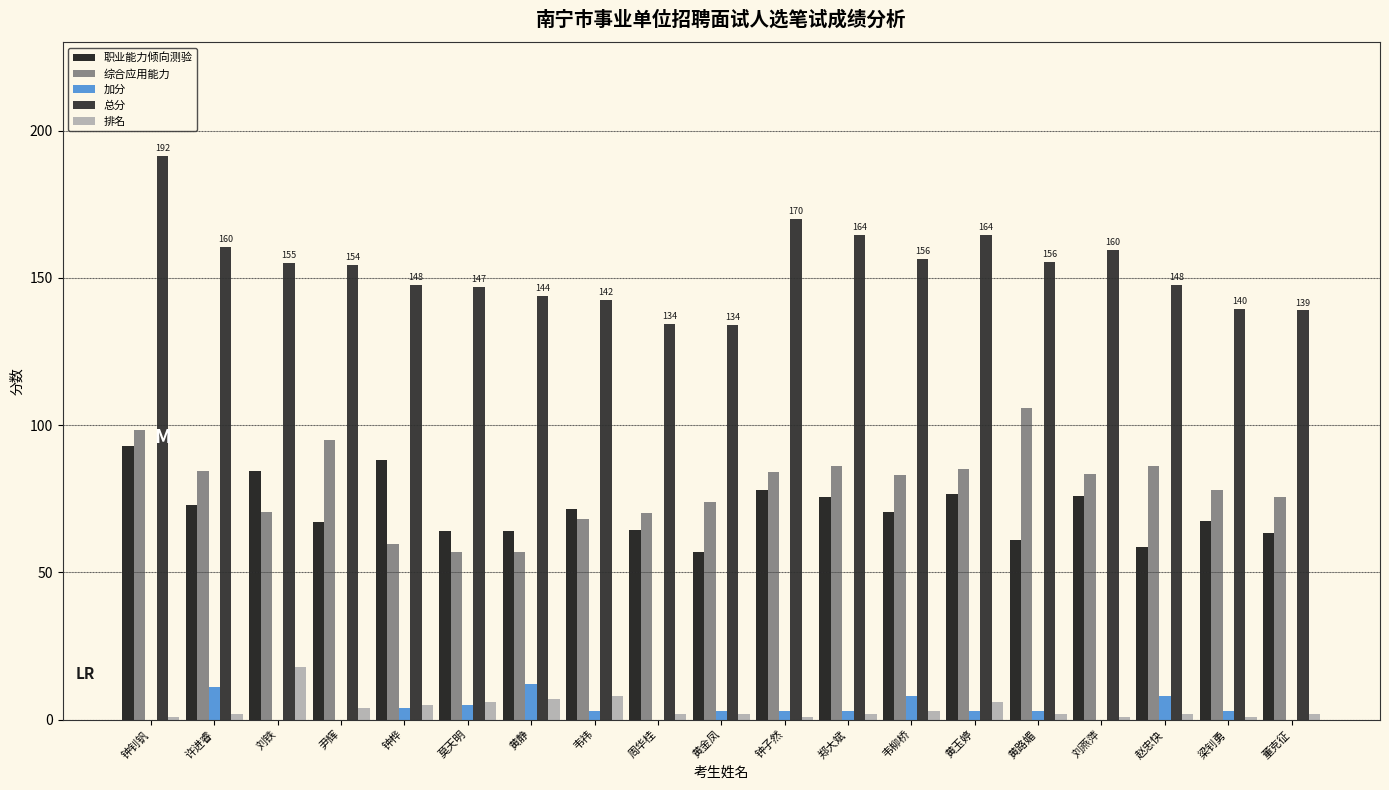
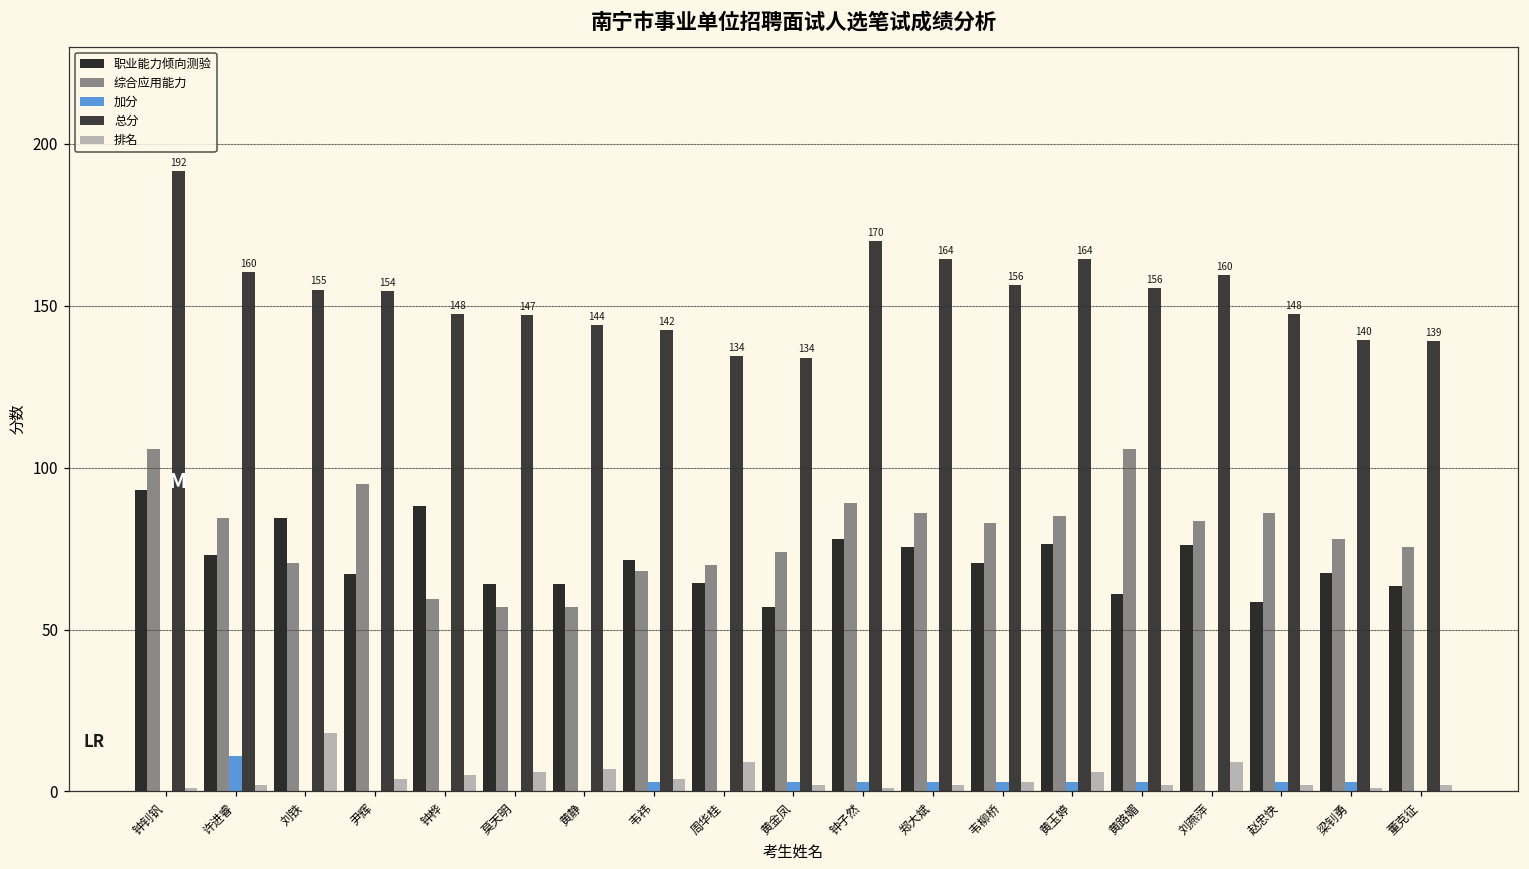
  {
    "综合应用能力": {
-     "钟钊钒": 99,
+     "钟钊钒": 106,
      "许进睿": 85,
      "刘铁": 71,
      "尹辉": 95,
      "钟桦": 60,
      "莫天明": 57,
      "黄静": 57,
      "韦祎": 68,
      "周华桂": 70,
      "黄金凤": 74,
-     "钟子然": 84,
+     "钟子然": 89,
      "郑大斌": 86,
      "韦柳桥": 83,
      "黄玉婷": 85,
      "黄路媚": 106,
      "刘燕萍": 84,
      "赵忠快": 86,
      "梁钊勇": 78,
      "董克征": 76
    },
    "加分": {
      "钟钊钒": 0,
      "许进睿": 11,
      "刘铁": 0,
      "尹辉": 0,
-     "钟桦": 4,
-     "莫天明": 5,
-     "黄静": 12,
+     "钟桦": 0,
+     "莫天明": 0,
+     "黄静": 0,
      "韦祎": 3,
      "周华桂": 0,
      "黄金凤": 3,
      "钟子然": 3,
      "郑大斌": 3,
-     "韦柳桥": 8,
+     "韦柳桥": 3,
      "黄玉婷": 3,
      "黄路媚": 3,
      "刘燕萍": 0,
-     "赵忠快": 8,
+     "赵忠快": 3,
      "梁钊勇": 3,
      "董克征": 0
    },
    "排名": {
      "钟钊钒": 1,
      "许进睿": 2,
      "刘铁": 18,
      "尹辉": 4,
      "钟桦": 5,
      "莫天明": 6,
      "黄静": 7,
-     "韦祎": 8,
-     "周华桂": 2,
+     "韦祎": 4,
+     "周华桂": 9,
      "黄金凤": 2,
      "钟子然": 1,
      "郑大斌": 2,
      "韦柳桥": 3,
      "黄玉婷": 6,
      "黄路媚": 2,
-     "刘燕萍": 1,
+     "刘燕萍": 9,
      "赵忠快": 2,
      "梁钊勇": 1,
      "董克征": 2
    }
  }
